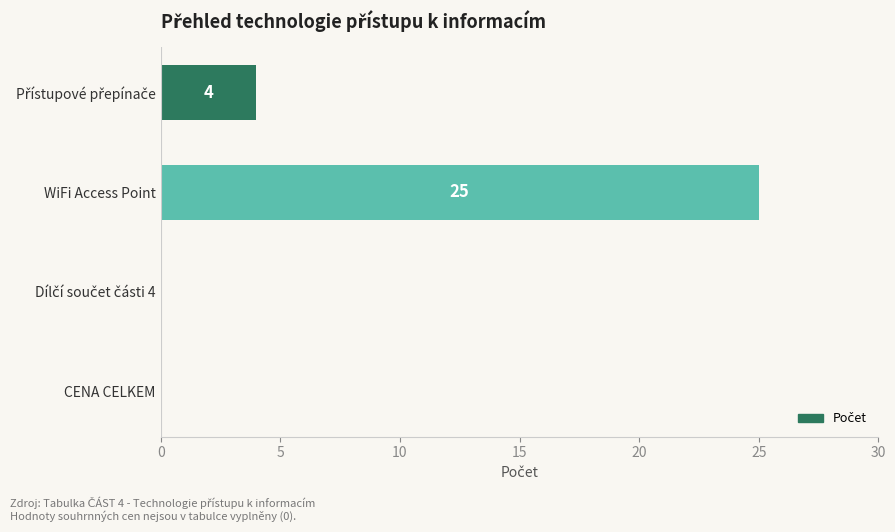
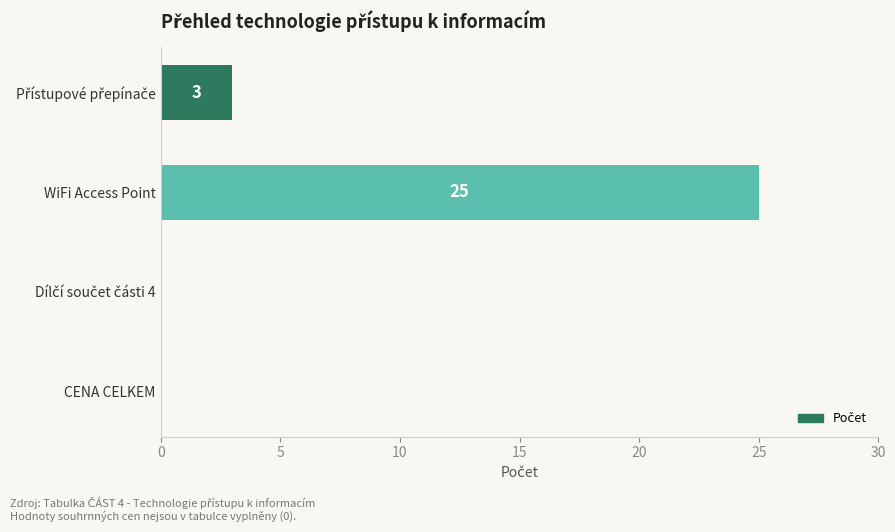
  {
-   "Přístupové přepínače": 4,
+   "Přístupové přepínače": 3,
    "WiFi Access Point": 25
  }
